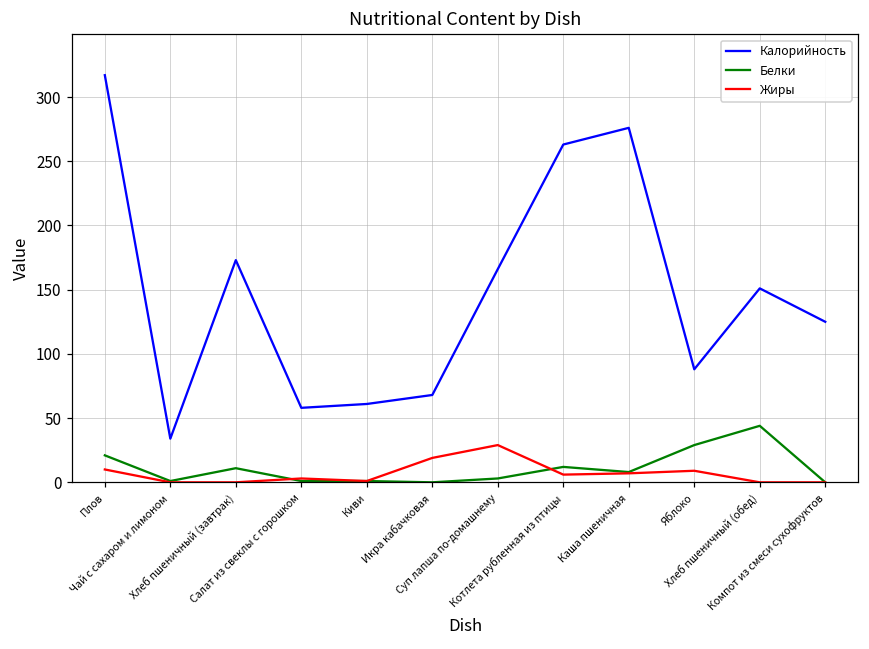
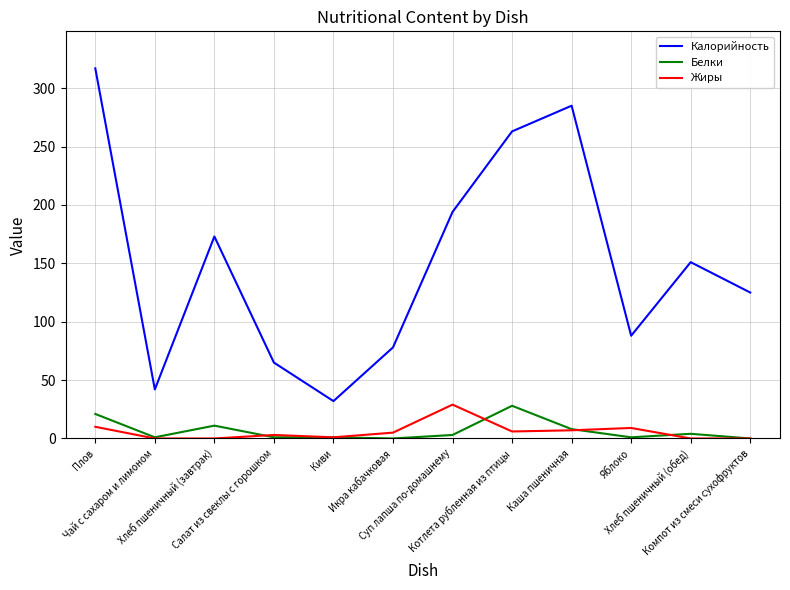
  {
    "Калорийность": {
      "Плов": 317,
-     "Чай с сахаром и лимоном": 34,
+     "Чай с сахаром и лимоном": 42,
      "Хлеб пшеничный (завтрак)": 173,
-     "Салат из свеклы с горошком": 58,
-     "Киви": 61,
-     "Икра кабачковая": 68,
-     "Суп лапша по-домашнему": 166,
+     "Салат из свеклы с горошком": 65,
+     "Киви": 32,
+     "Икра кабачковая": 78,
+     "Суп лапша по-домашнему": 194,
      "Котлета рубленная из птицы": 263,
-     "Каша пшеничная": 276,
+     "Каша пшеничная": 285,
      "Яблоко": 88,
      "Хлеб пшеничный (обед)": 151,
      "Компот из смеси сухофруктов": 125
    },
    "Белки": {
      "Плов": 21,
      "Хлеб пшеничный (завтрак)": 11,
      "Икра кабачковая": 0,
      "Суп лапша по-домашнему": 3,
-     "Котлета рубленная из птицы": 12,
-     "Яблоко": 29,
-     "Хлеб пшеничный (обед)": 44
+     "Котлета рубленная из птицы": 28,
+     "Яблоко": 1,
+     "Хлеб пшеничный (обед)": 4
    },
    "Жиры": {
      "Плов": 10,
      "Хлеб пшеничный (завтрак)": 0,
-     "Икра кабачковая": 19,
+     "Икра кабачковая": 5,
      "Суп лапша по-домашнему": 29,
      "Котлета рубленная из птицы": 6,
      "Яблоко": 9,
      "Хлеб пшеничный (обед)": 0
    }
  }
